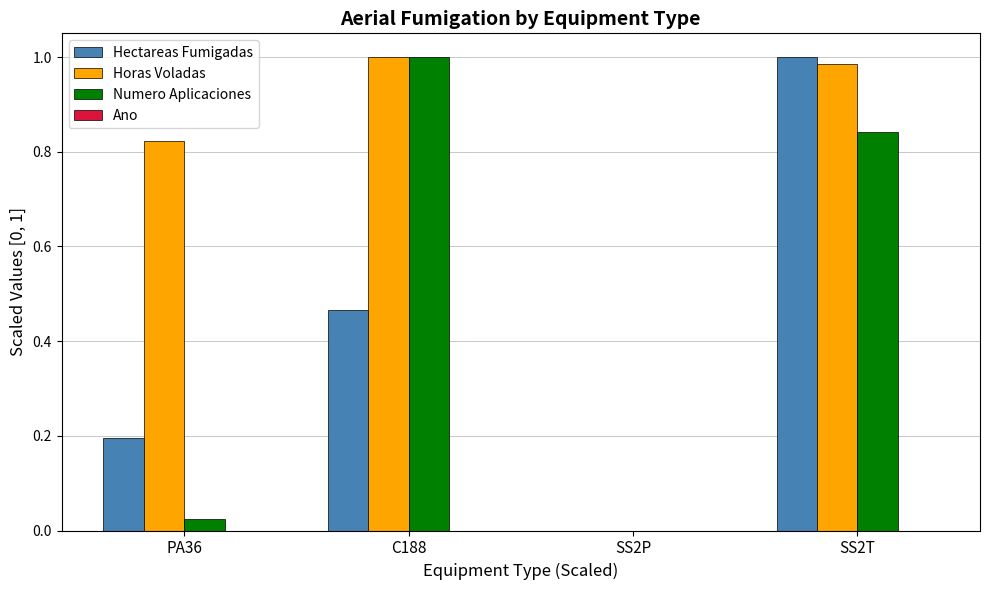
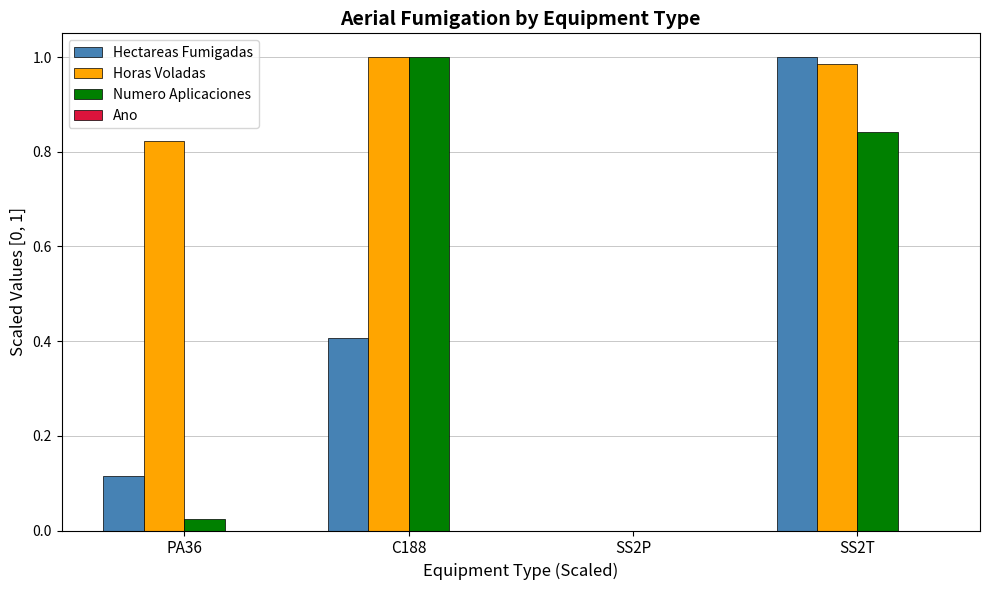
  {
    "Hectareas Fumigadas": {
-     "PA36": 0.19,
-     "C188": 0.47,
+     "PA36": 0.11,
+     "C188": 0.41,
      "SS2P": 0.00,
      "SS2T": 1.00
    },
    "Horas Voladas": {
      "PA36": 0.82,
      "C188": 1.00,
      "SS2P": 0.00,
      "SS2T": 0.99
    },
    "Numero Aplicaciones": {
      "PA36": 0.02,
      "C188": 1.00,
      "SS2P": 0.00,
      "SS2T": 0.84
    },
    "Ano": {
      "PA36": 0.00,
      "C188": 0.00,
      "SS2P": 0.00,
      "SS2T": 0.00
    }
  }
